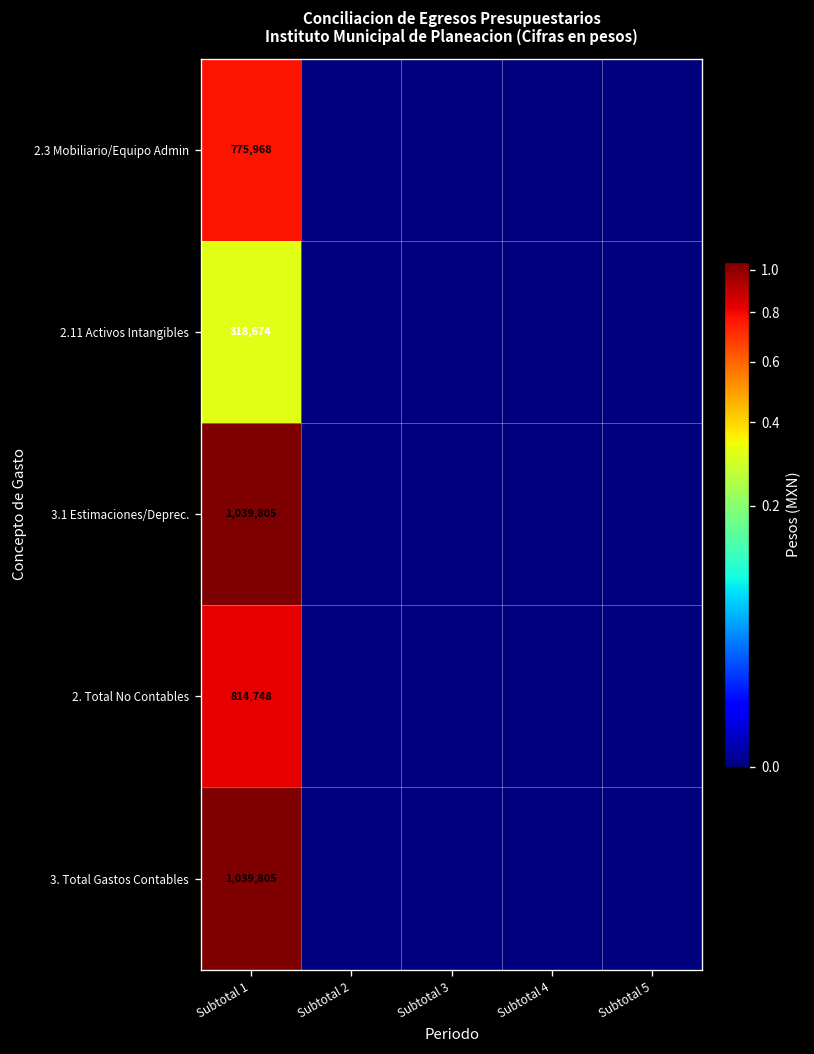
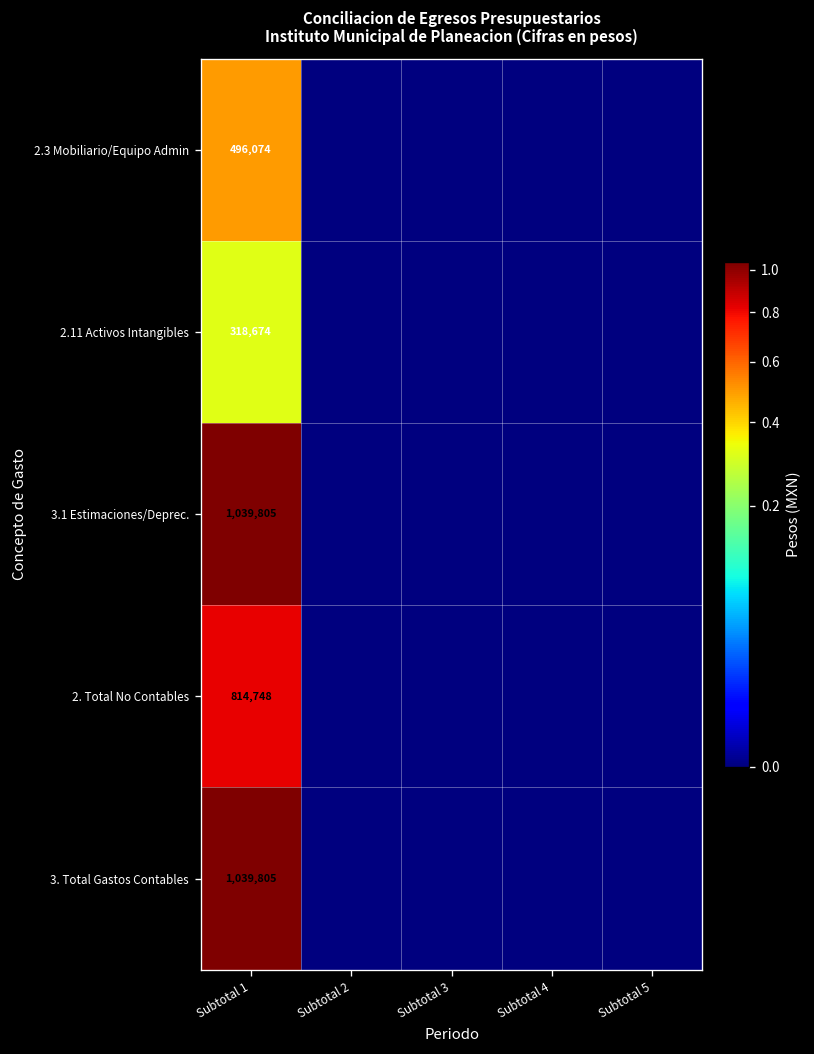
  {
    "2.3 Mobiliario/Equipo Admin": {
-     "Subtotal 1": "775,968"
+     "Subtotal 1": "496,074"
    },
    "2.11 Activos Intangibles": {
      "Subtotal 1": "318,674"
    },
    "3.1 Estimaciones/Deprec.": {
      "Subtotal 1": "1,039,805"
    },
    "2. Total No Contables": {
      "Subtotal 1": "814,748"
    },
    "3. Total Gastos Contables": {
      "Subtotal 1": "1,039,805"
    }
  }
